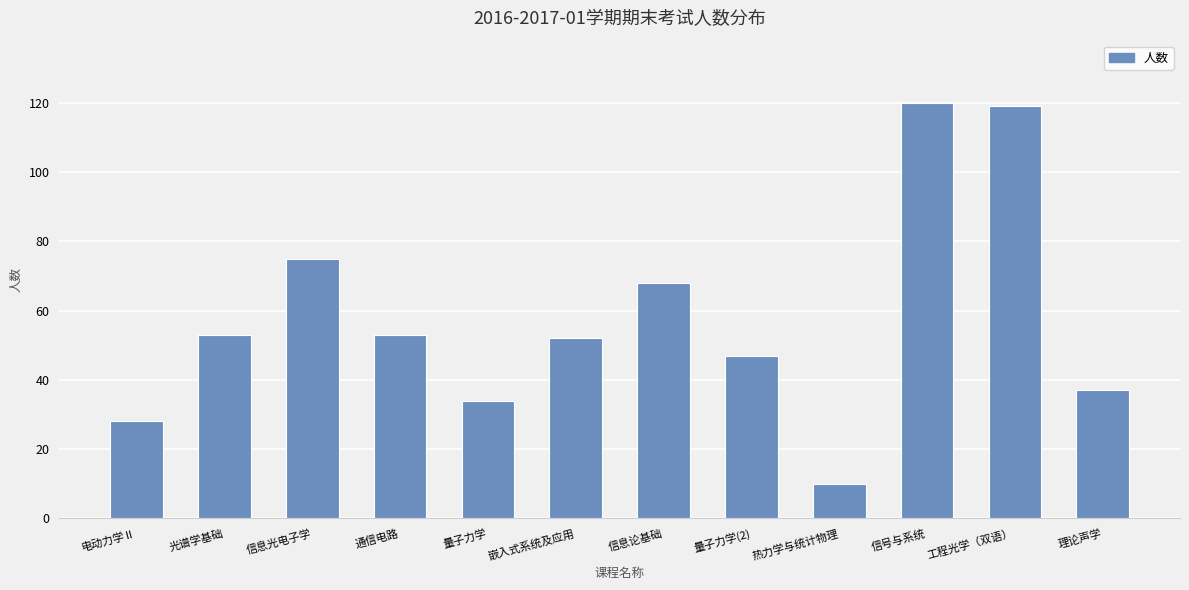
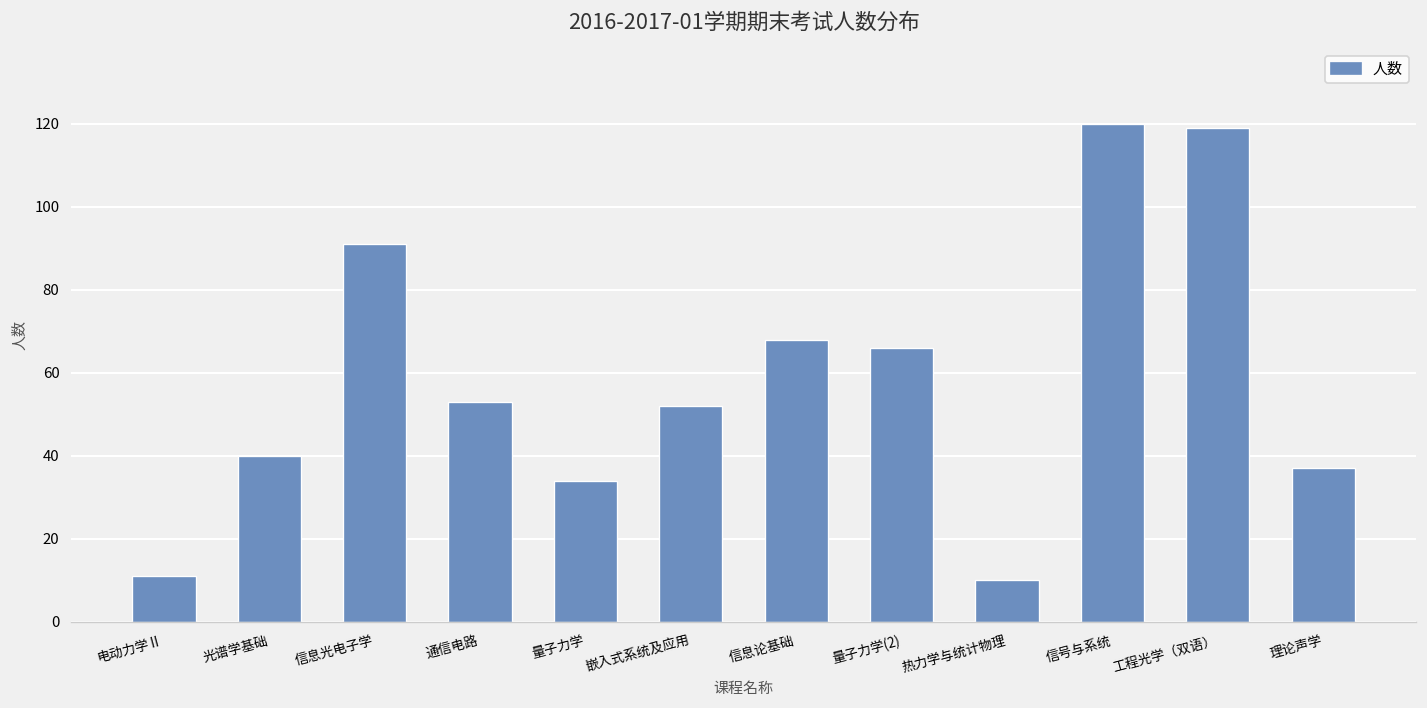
  {
-   "电动力学Ⅱ": 28,
-   "光谱学基础": 53,
-   "信息光电子学": 75,
+   "电动力学Ⅱ": 11,
+   "光谱学基础": 40,
+   "信息光电子学": 91,
    "通信电路": 53,
    "量子力学": 34,
    "嵌入式系统及应用": 52,
    "信息论基础": 68,
-   "量子力学(2)": 47,
+   "量子力学(2)": 66,
    "热力学与统计物理": 10,
    "信号与系统": 120,
    "工程光学（双语）": 119,
    "理论声学": 37
  }
